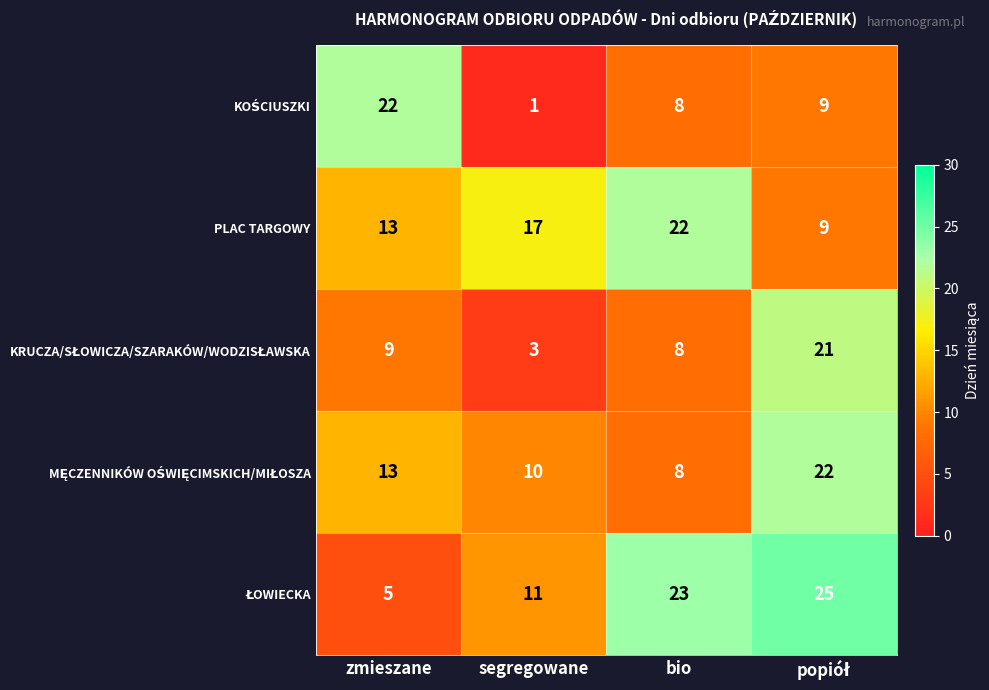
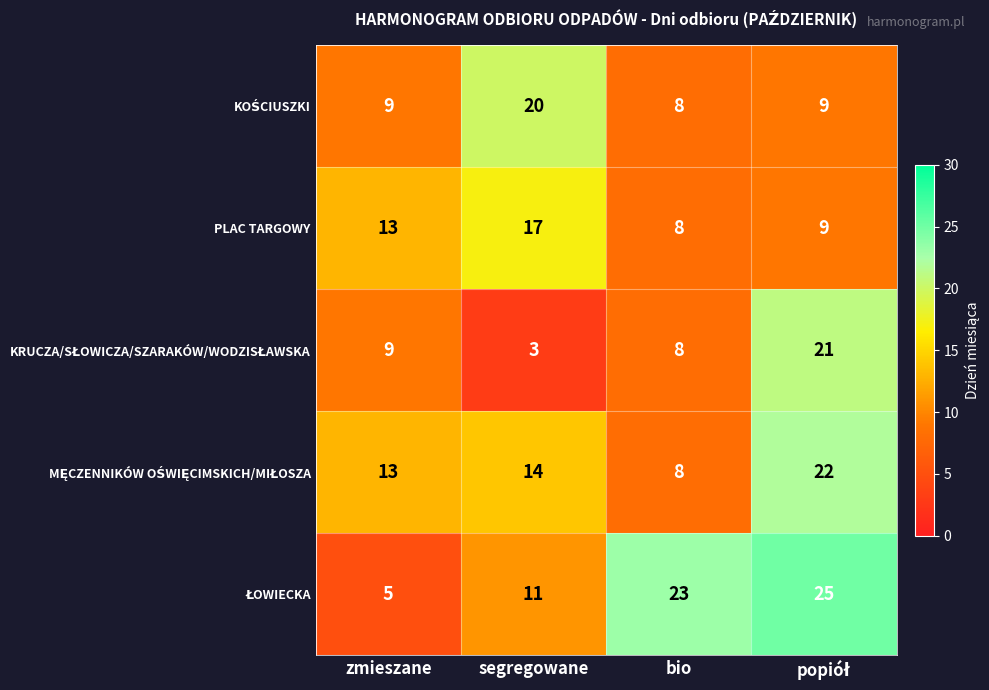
  {
    "KOŚCIUSZKI": {
-     "zmieszane": 22,
-     "segregowane": 1,
+     "zmieszane": 9,
+     "segregowane": 20,
      "bio": 8,
      "popiół": 9
    },
    "PLAC TARGOWY": {
      "zmieszane": 13,
      "segregowane": 17,
-     "bio": 22,
+     "bio": 8,
      "popiół": 9
    },
    "KRUCZA/SŁOWICZA/SZARAKÓW/WODZISŁAWSKA": {
      "zmieszane": 9,
      "segregowane": 3,
      "bio": 8,
      "popiół": 21
    },
    "MĘCZENNIKÓW OŚWIĘCIMSKICH/MIŁOSZA": {
      "zmieszane": 13,
-     "segregowane": 10,
+     "segregowane": 14,
      "bio": 8,
      "popiół": 22
    },
    "ŁOWIECKA": {
      "zmieszane": 5,
      "segregowane": 11,
      "bio": 23,
      "popiół": 25
    }
  }
